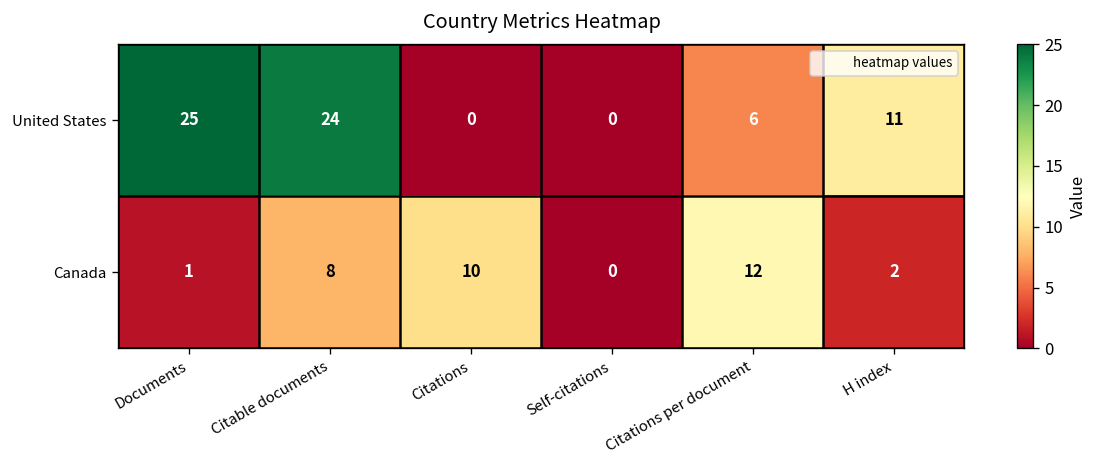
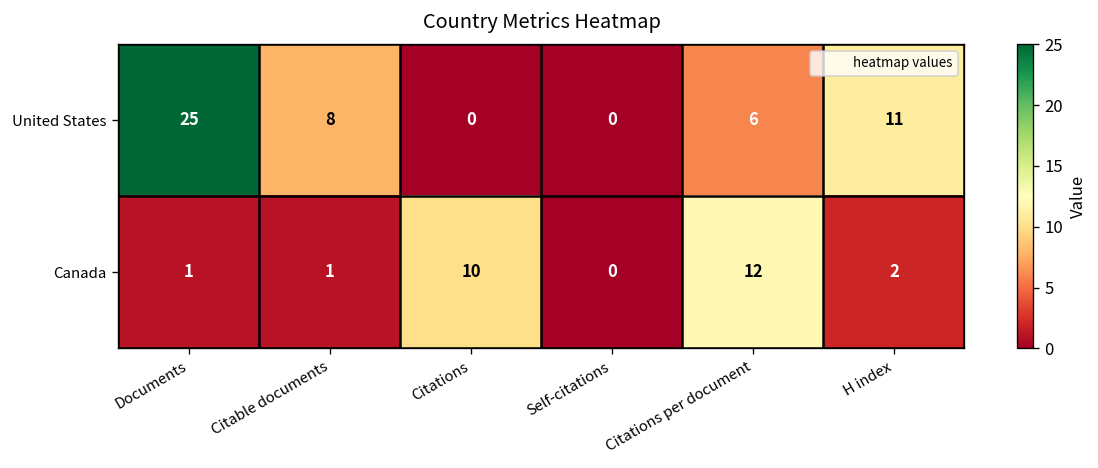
  {
    "United States": {
      "Documents": 25,
-     "Citable documents": 24,
+     "Citable documents": 8,
      "Citations": 0,
      "Self-citations": 0,
      "Citations per document": 6,
      "H index": 11
    },
    "Canada": {
      "Documents": 1,
-     "Citable documents": 8,
+     "Citable documents": 1,
      "Citations": 10,
      "Self-citations": 0,
      "Citations per document": 12,
      "H index": 2
    }
  }
